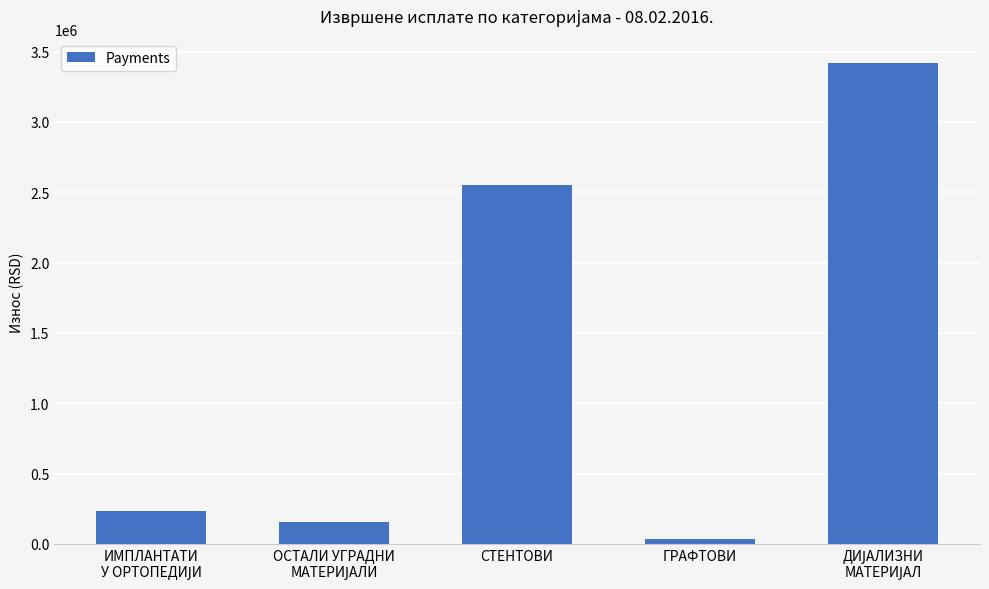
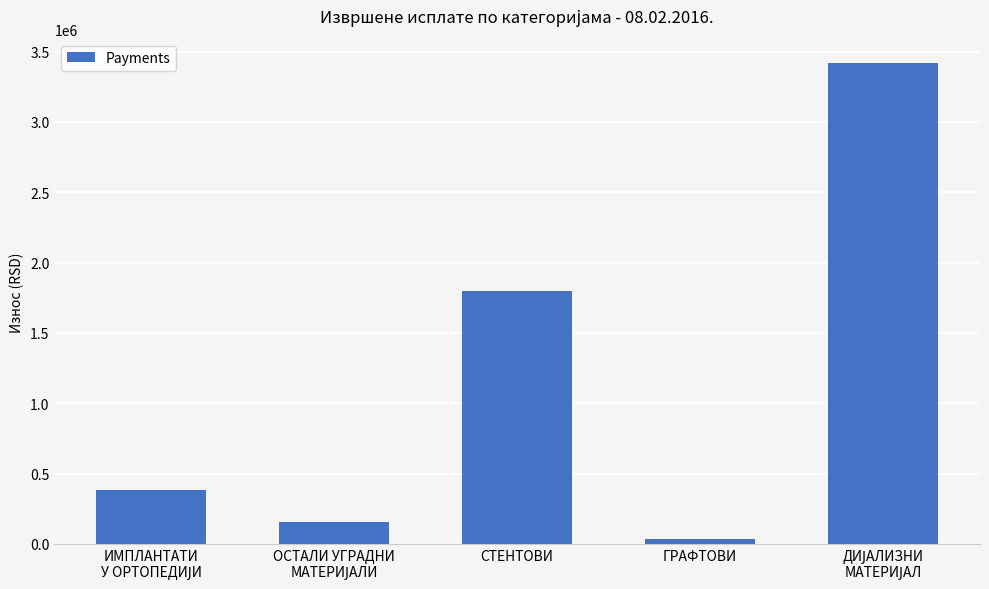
  {
-   "ИМПЛАНТАТИ У ОРТОПЕДИЈИ": 230000,
+   "ИМПЛАНТАТИ У ОРТОПЕДИЈИ": 390000,
    "ОСТАЛИ УГРАДНИ МАТЕРИЈАЛИ": 160000,
-   "СТЕНТОВИ": 2550000,
+   "СТЕНТОВИ": 1800000,
    "ГРАФТОВИ": 30000,
    "ДИЈАЛИЗНИ МАТЕРИЈАЛ": 3420000
  }
